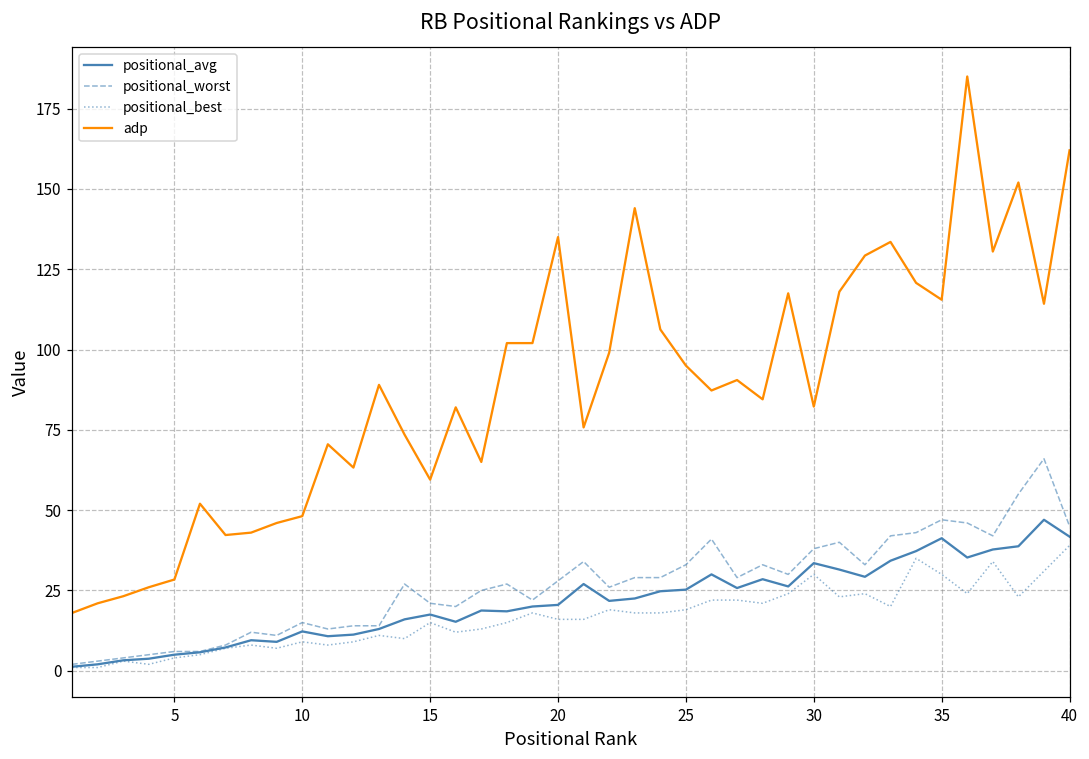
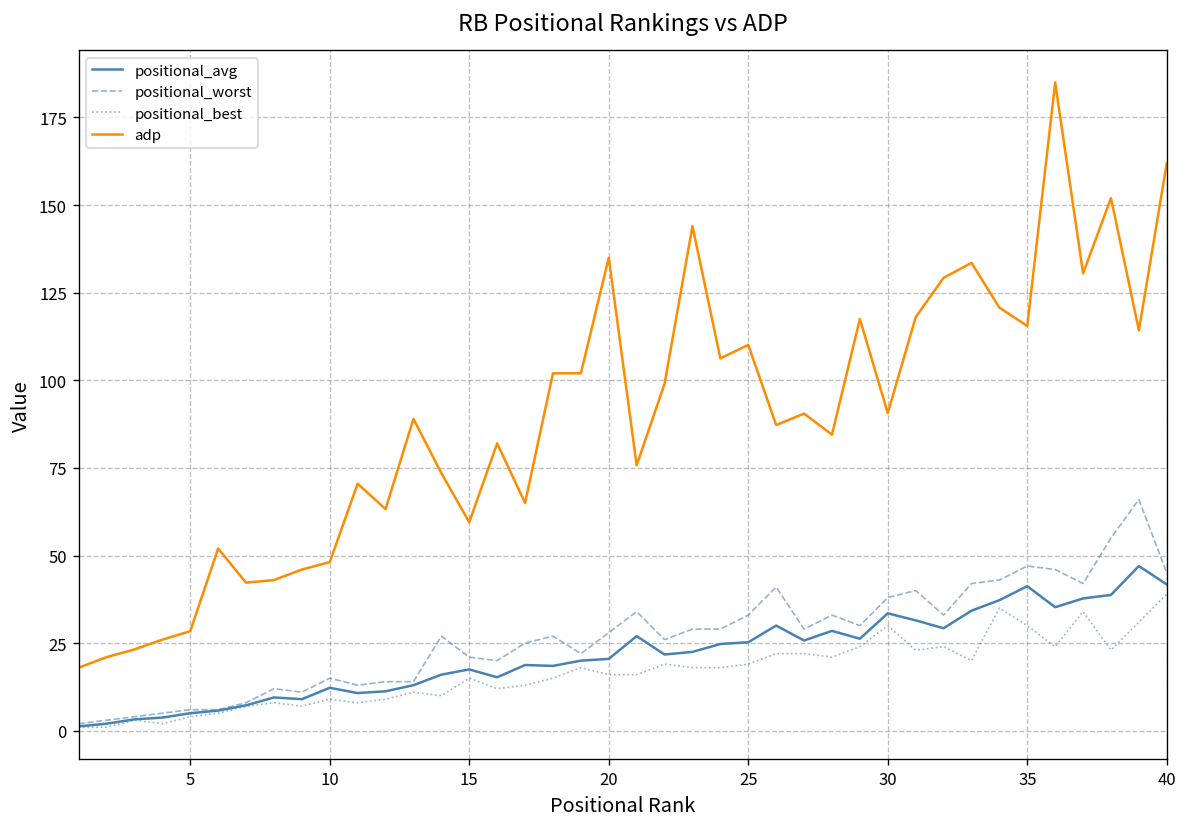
  {
    "adp": {
      "5": 28,
      "10": 48,
      "15": 60,
      "20": 135,
-     "25": 95,
-     "30": 82,
+     "25": 110,
+     "30": 91,
      "35": 116,
      "40": 162
    }
  }
